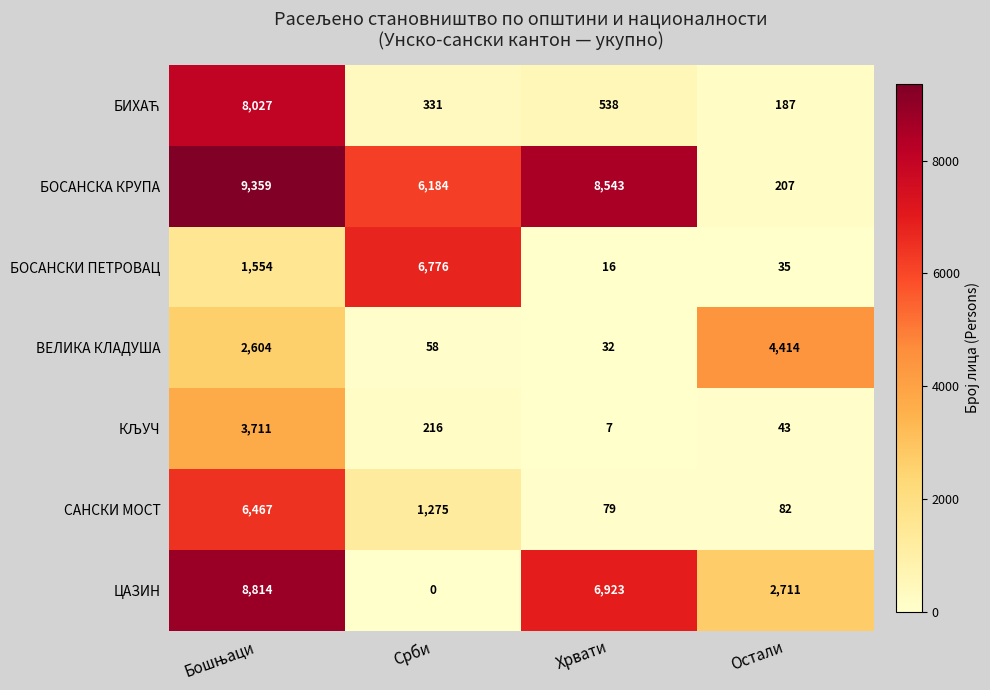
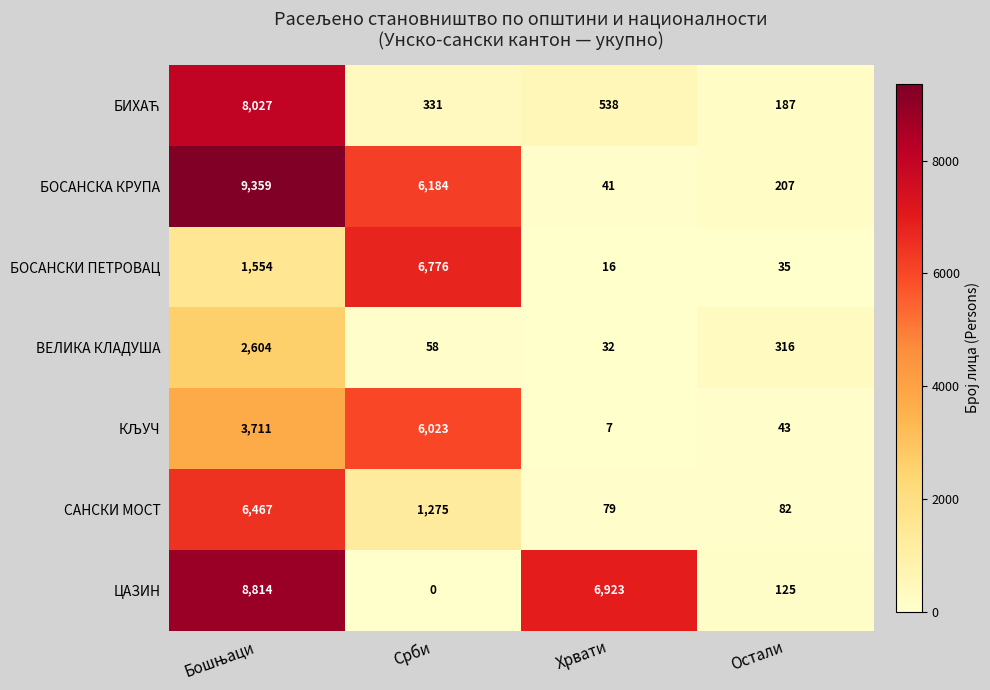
  {
    "БИХАЋ": {
      "Бошњаци": "8,027",
      "Срби": "331",
      "Хрвати": "538",
      "Остали": "187"
    },
    "БОСАНСКА КРУПА": {
      "Бошњаци": "9,359",
      "Срби": "6,184",
-     "Хрвати": "8,543",
+     "Хрвати": "41",
      "Остали": "207"
    },
    "БОСАНСКИ ПЕТРОВАЦ": {
      "Бошњаци": "1,554",
      "Срби": "6,776",
      "Хрвати": "16",
      "Остали": "35"
    },
    "ВЕЛИКА КЛАДУША": {
      "Бошњаци": "2,604",
      "Срби": "58",
      "Хрвати": "32",
-     "Остали": "4,414"
+     "Остали": "316"
    },
    "КЉУЧ": {
      "Бошњаци": "3,711",
-     "Срби": "216",
+     "Срби": "6,023",
      "Хрвати": "7",
      "Остали": "43"
    },
    "САНСКИ МОСТ": {
      "Бошњаци": "6,467",
      "Срби": "1,275",
      "Хрвати": "79",
      "Остали": "82"
    },
    "ЦАЗИН": {
      "Бошњаци": "8,814",
      "Срби": "0",
      "Хрвати": "6,923",
-     "Остали": "2,711"
+     "Остали": "125"
    }
  }
